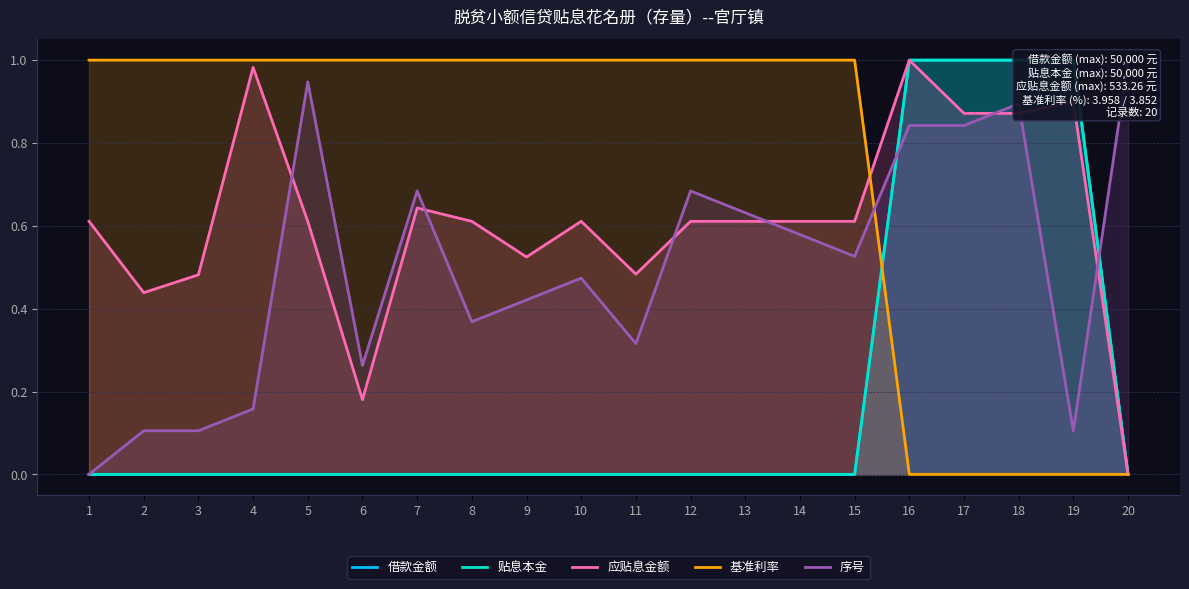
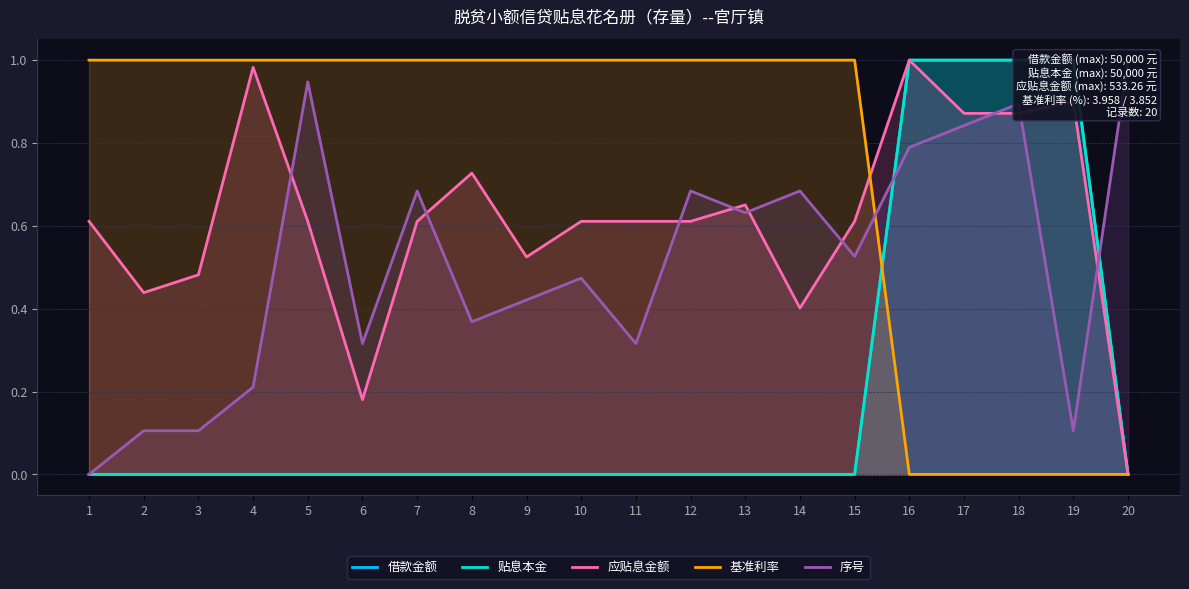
  {
    "贴息本金": {
      "2": 0.00,
      "3": 0.00,
      "4": 0.00,
      "5": 0.00,
      "6": 0.00,
      "7": 0.00,
      "8": 0.00,
      "9": 0.00,
      "10": 0.00,
      "11": 0.00,
      "12": 0.00,
      "13": 0.00,
      "14": 0.00,
      "15": 0.00,
      "17": 1.00
    },
    "应贴息金额": {
      "1": 0.61,
      "2": 0.44,
      "3": 0.48,
      "4": 0.98,
      "5": 0.61,
      "6": 0.18,
-     "7": 0.64,
-     "8": 0.61,
+     "7": 0.61,
+     "8": 0.73,
      "9": 0.52,
      "10": 0.61,
-     "11": 0.48,
+     "11": 0.61,
      "12": 0.61,
-     "13": 0.61,
-     "14": 0.61,
+     "13": 0.65,
+     "14": 0.40,
      "15": 0.61,
      "17": 0.87
    },
    "基准利率": {
      "1": 1.00,
      "2": 1.00,
      "3": 1.00,
      "4": 1.00,
      "5": 1.00,
      "6": 1.00,
      "7": 1.00,
      "8": 1.00,
      "9": 1.00,
      "10": 1.00,
      "11": 1.00,
      "12": 1.00,
      "13": 1.00,
      "14": 1.00,
      "15": 1.00,
      "16": 0.00,
      "17": 0.00,
      "18": 0.00,
      "19": 0.00
    },
    "序号": {
      "2": 0.11,
      "3": 0.11,
-     "4": 0.16,
+     "4": 0.21,
      "5": 0.95,
-     "6": 0.26,
+     "6": 0.32,
      "7": 0.68,
      "8": 0.37,
      "9": 0.42,
      "10": 0.47,
      "11": 0.32,
      "12": 0.68,
      "13": 0.63,
-     "14": 0.58,
+     "14": 0.68,
      "15": 0.53,
-     "16": 0.84,
+     "16": 0.79,
      "17": 0.84,
      "19": 0.11
    }
  }
